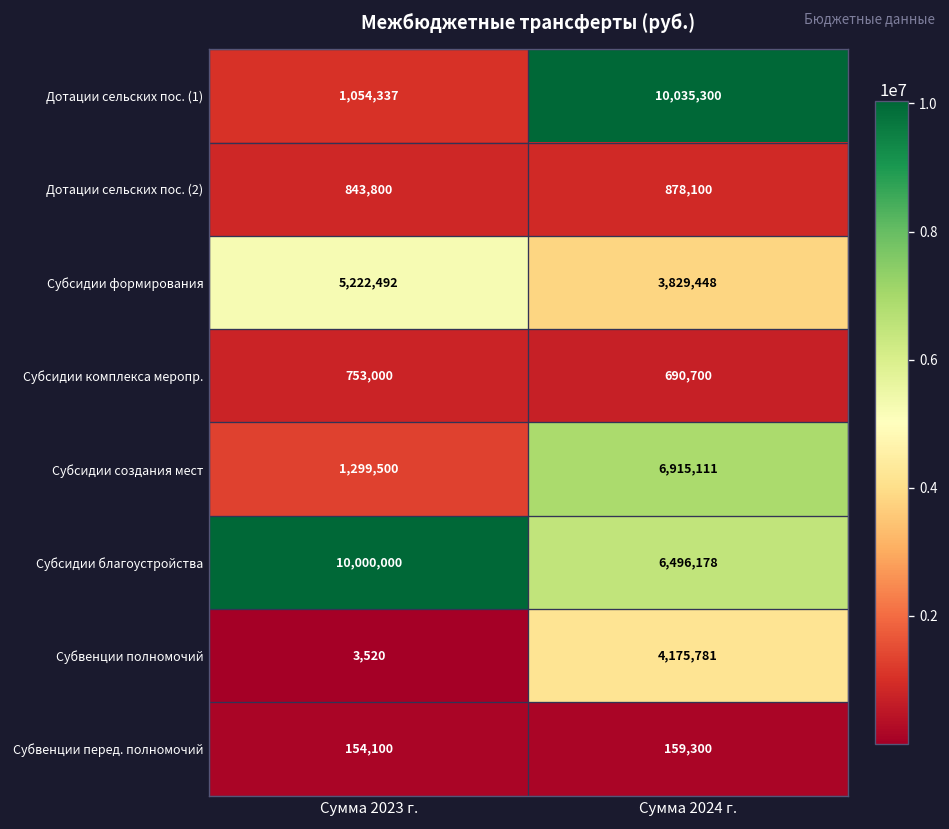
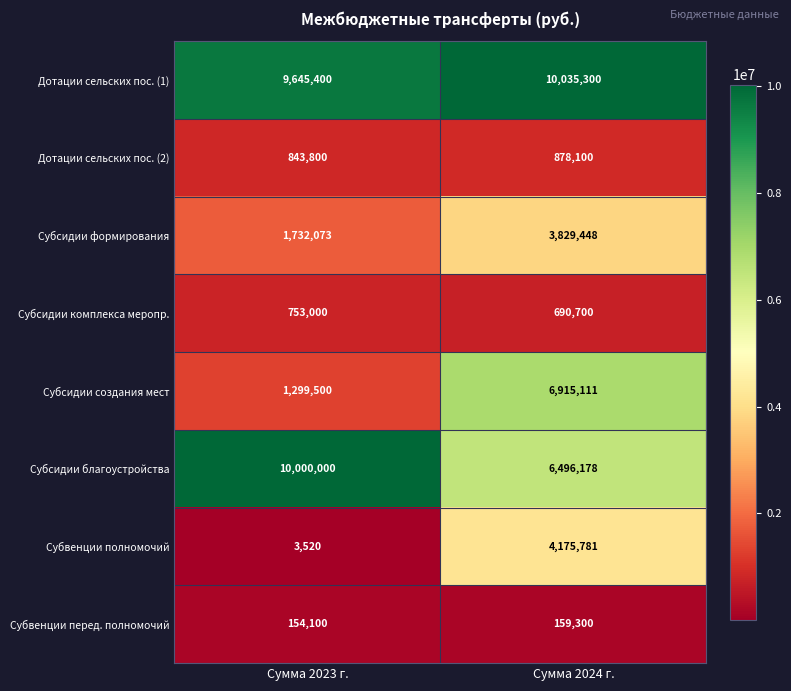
  {
    "Дотации сельских пос. (1)": {
-     "Сумма 2023 г.": "1,054,337",
+     "Сумма 2023 г.": "9,645,400",
      "Сумма 2024 г.": "10,035,300"
    },
    "Дотации сельских пос. (2)": {
      "Сумма 2023 г.": "843,800",
      "Сумма 2024 г.": "878,100"
    },
    "Субсидии формирования": {
-     "Сумма 2023 г.": "5,222,492",
+     "Сумма 2023 г.": "1,732,073",
      "Сумма 2024 г.": "3,829,448"
    },
    "Субсидии комплекса меропр.": {
      "Сумма 2023 г.": "753,000",
      "Сумма 2024 г.": "690,700"
    },
    "Субсидии создания мест": {
      "Сумма 2023 г.": "1,299,500",
      "Сумма 2024 г.": "6,915,111"
    },
    "Субсидии благоустройства": {
      "Сумма 2023 г.": "10,000,000",
      "Сумма 2024 г.": "6,496,178"
    },
    "Субвенции полномочий": {
      "Сумма 2023 г.": "3,520",
      "Сумма 2024 г.": "4,175,781"
    },
    "Субвенции перед. полномочий": {
      "Сумма 2023 г.": "154,100",
      "Сумма 2024 г.": "159,300"
    }
  }
